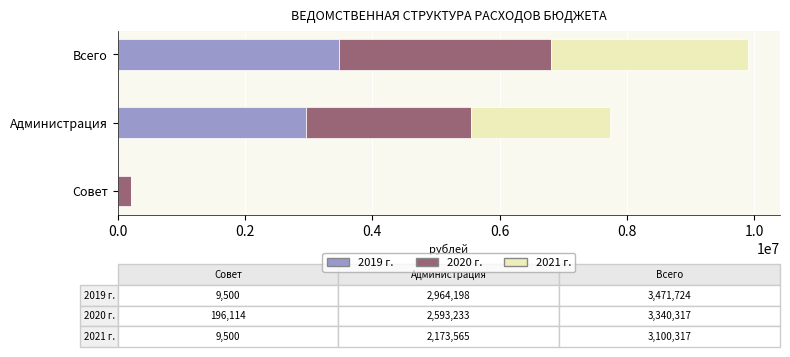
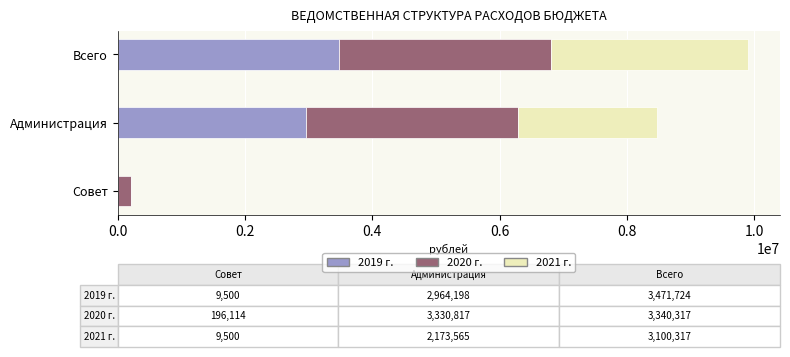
  {
    "2019 г.": {
      "Всего": "3500000",
      "Администрация": "3000000"
    },
    "2020 г.": {
-     "Администрация": "2,593,233"
+     "Администрация": "3,330,817"
    },
    "2021 г.": {
      "Всего": "3100000",
      "Администрация": "2200000"
    }
  }
